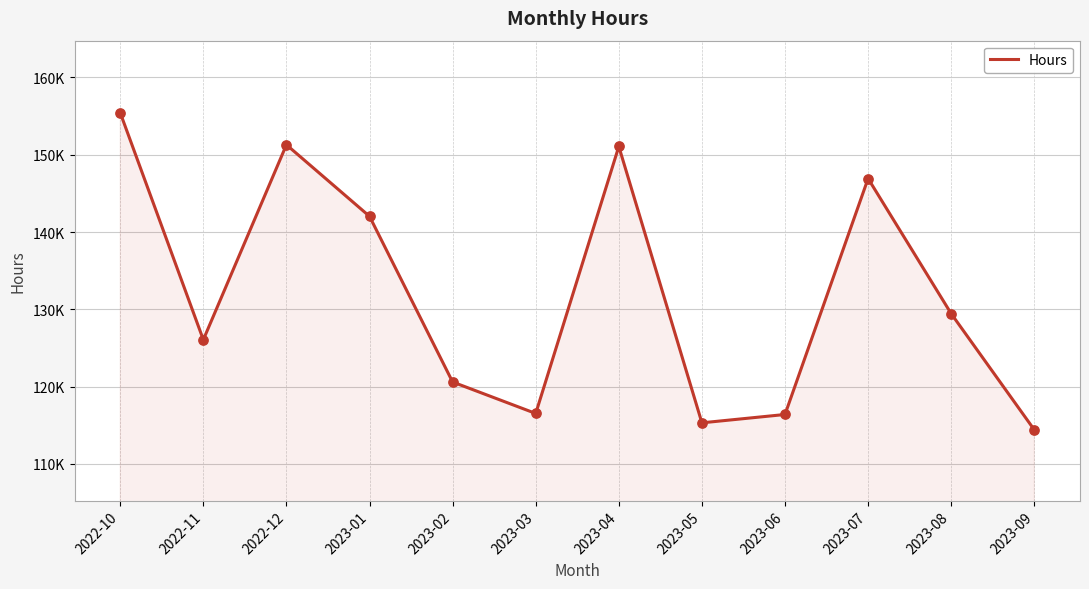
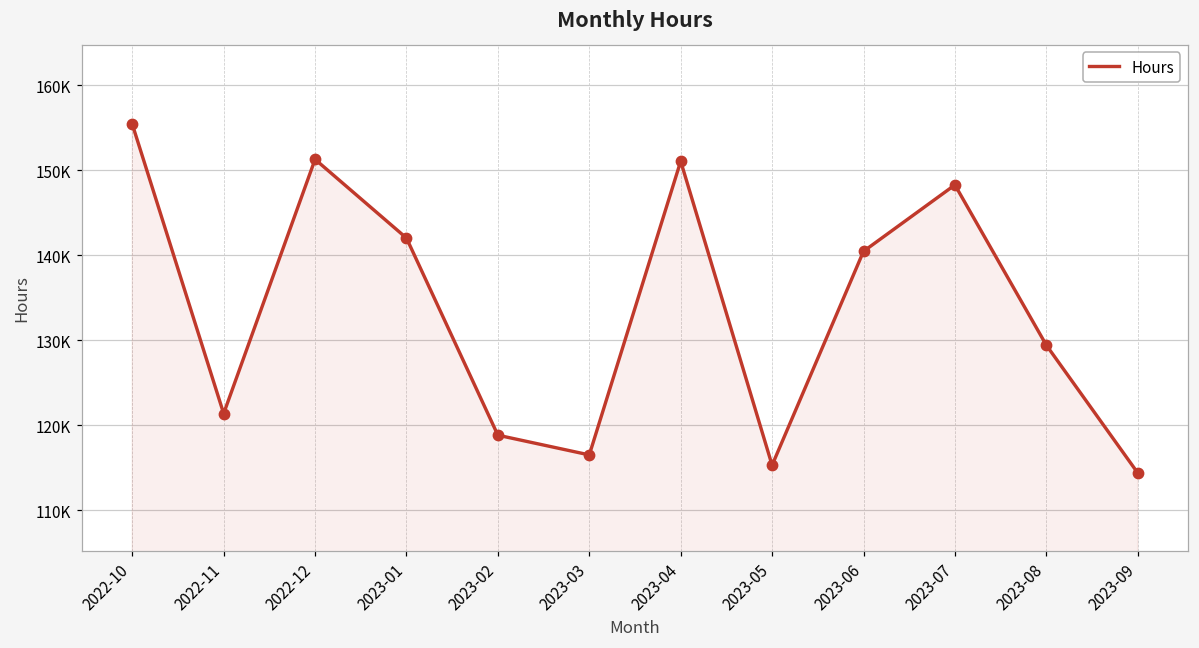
  {
    "2022-10": 155000,
-   "2022-11": 126000,
+   "2022-11": 121000,
    "2022-12": 151000,
    "2023-01": 142000,
-   "2023-02": 121000,
+   "2023-02": 119000,
    "2023-03": 117000,
    "2023-04": 151000,
    "2023-05": 115000,
-   "2023-06": 116000,
-   "2023-07": 147000,
+   "2023-06": 140000,
+   "2023-07": 148000,
    "2023-08": 129000,
    "2023-09": 114000
  }
